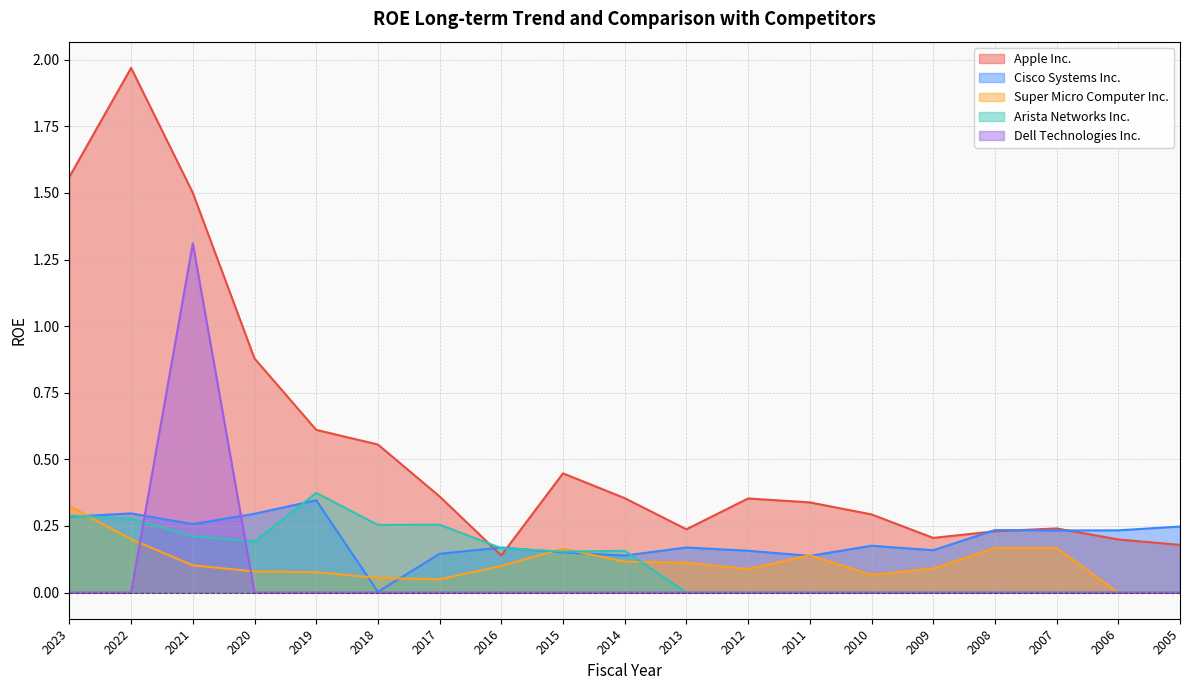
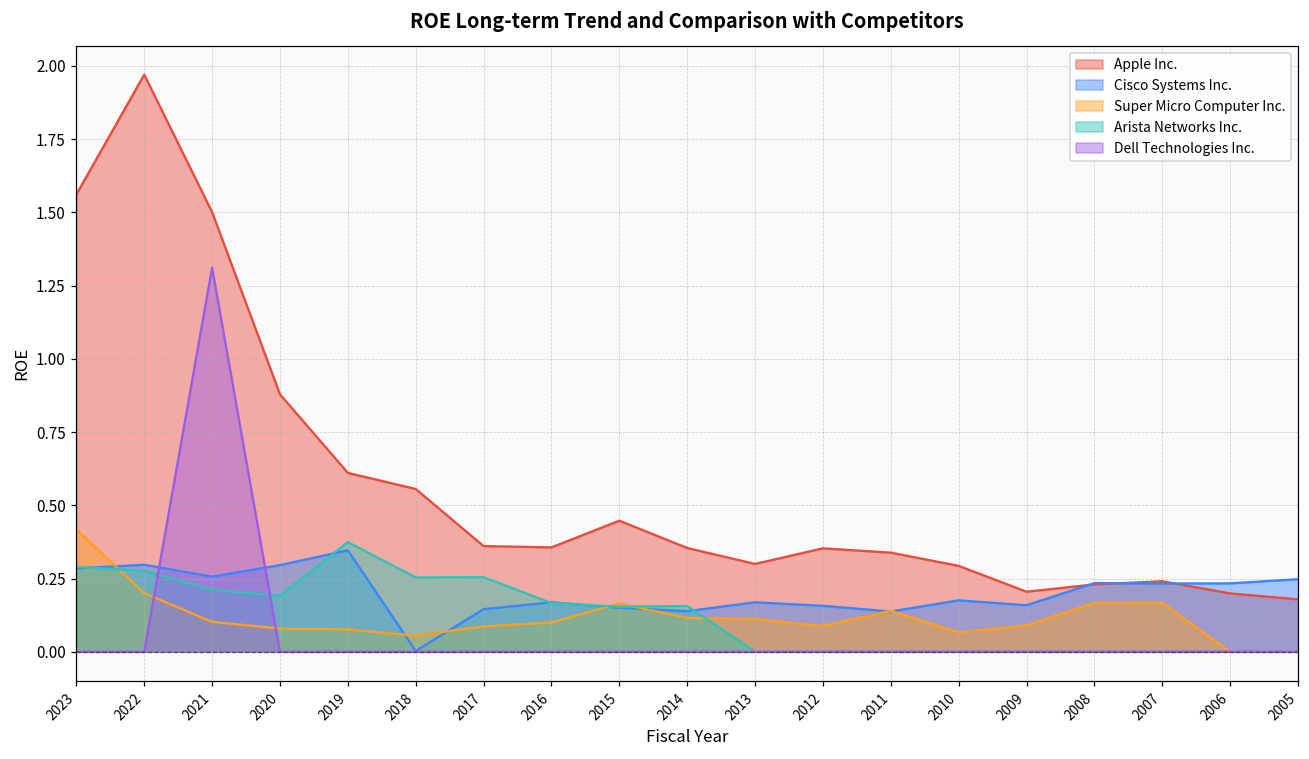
  {
    "Apple Inc.": {
      "2023": 1.56,
      "2022": 1.97,
      "2021": 1.50,
      "2020": 0.88,
      "2019": 0.61,
      "2018": 0.56,
      "2017": 0.36,
-     "2016": 0.14,
+     "2016": 0.36,
      "2015": 0.45,
      "2014": 0.35,
-     "2013": 0.24,
+     "2013": 0.30,
      "2012": 0.35,
      "2011": 0.34,
      "2010": 0.29,
      "2009": 0.20,
      "2006": 0.20,
      "2005": 0.18
    },
    "Cisco Systems Inc.": {
      "2022": 0.30,
      "2021": 0.26,
      "2020": 0.30,
      "2019": 0.35,
      "2017": 0.15,
      "2014": 0.14,
      "2013": 0.17,
      "2012": 0.16,
      "2010": 0.18,
      "2009": 0.16,
      "2006": 0.23,
      "2005": 0.25
    },
    "Super Micro Computer Inc.": {
-     "2023": 0.32,
+     "2023": 0.42,
      "2022": 0.20,
      "2021": 0.10,
      "2020": 0.08,
      "2019": 0.08,
      "2018": 0.05,
-     "2017": 0.05,
+     "2017": 0.09,
      "2016": 0.10,
      "2015": 0.16,
      "2014": 0.12,
      "2013": 0.11,
      "2012": 0.09,
      "2010": 0.07,
      "2009": 0.09,
      "2008": 0.17,
      "2007": 0.17
    },
    "Arista Networks Inc.": {
      "2022": 0.28,
      "2021": 0.21,
      "2020": 0.19,
      "2019": 0.37,
      "2018": 0.25,
      "2017": 0.25,
      "2014": 0.16
    },
    "Dell Technologies Inc.": {
      "2023": 0.00,
      "2022": 0.00,
      "2021": 1.31,
      "2020": 0.00,
      "2019": 0.00,
      "2017": 0.00,
      "2016": 0.00,
      "2015": 0.00,
      "2014": 0.00
    }
  }
